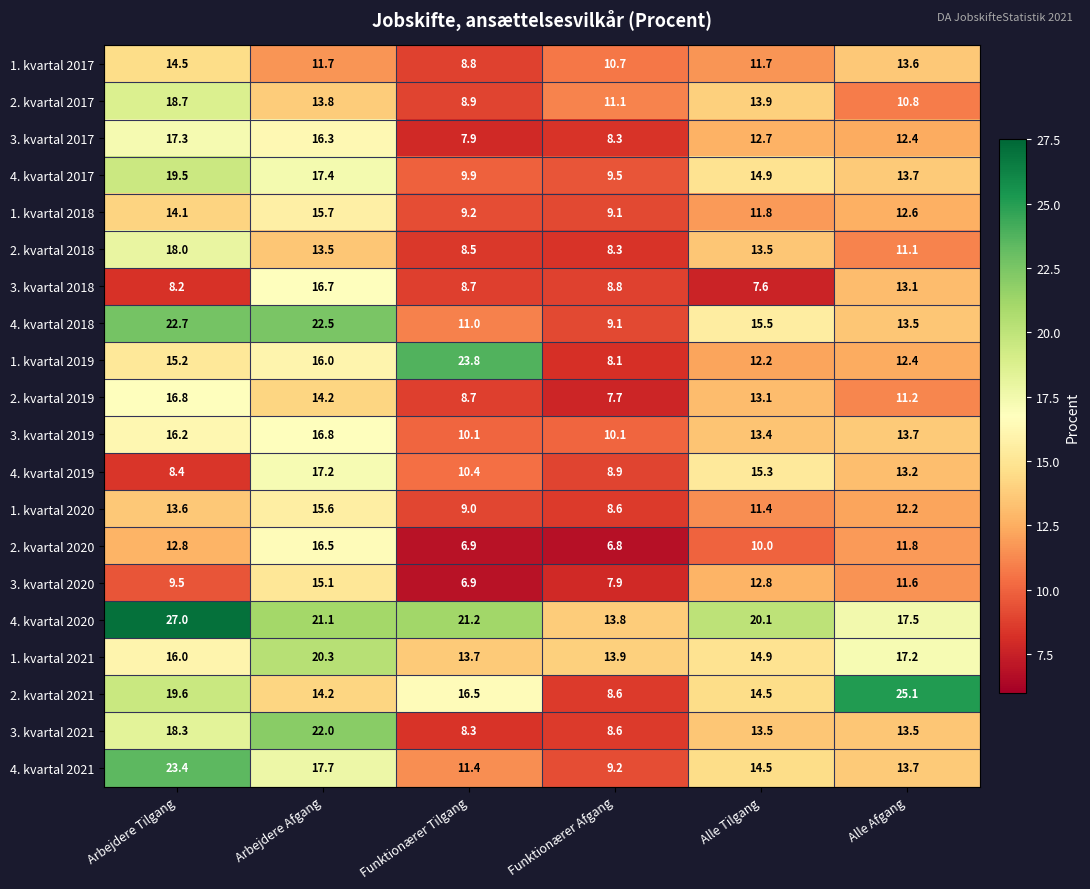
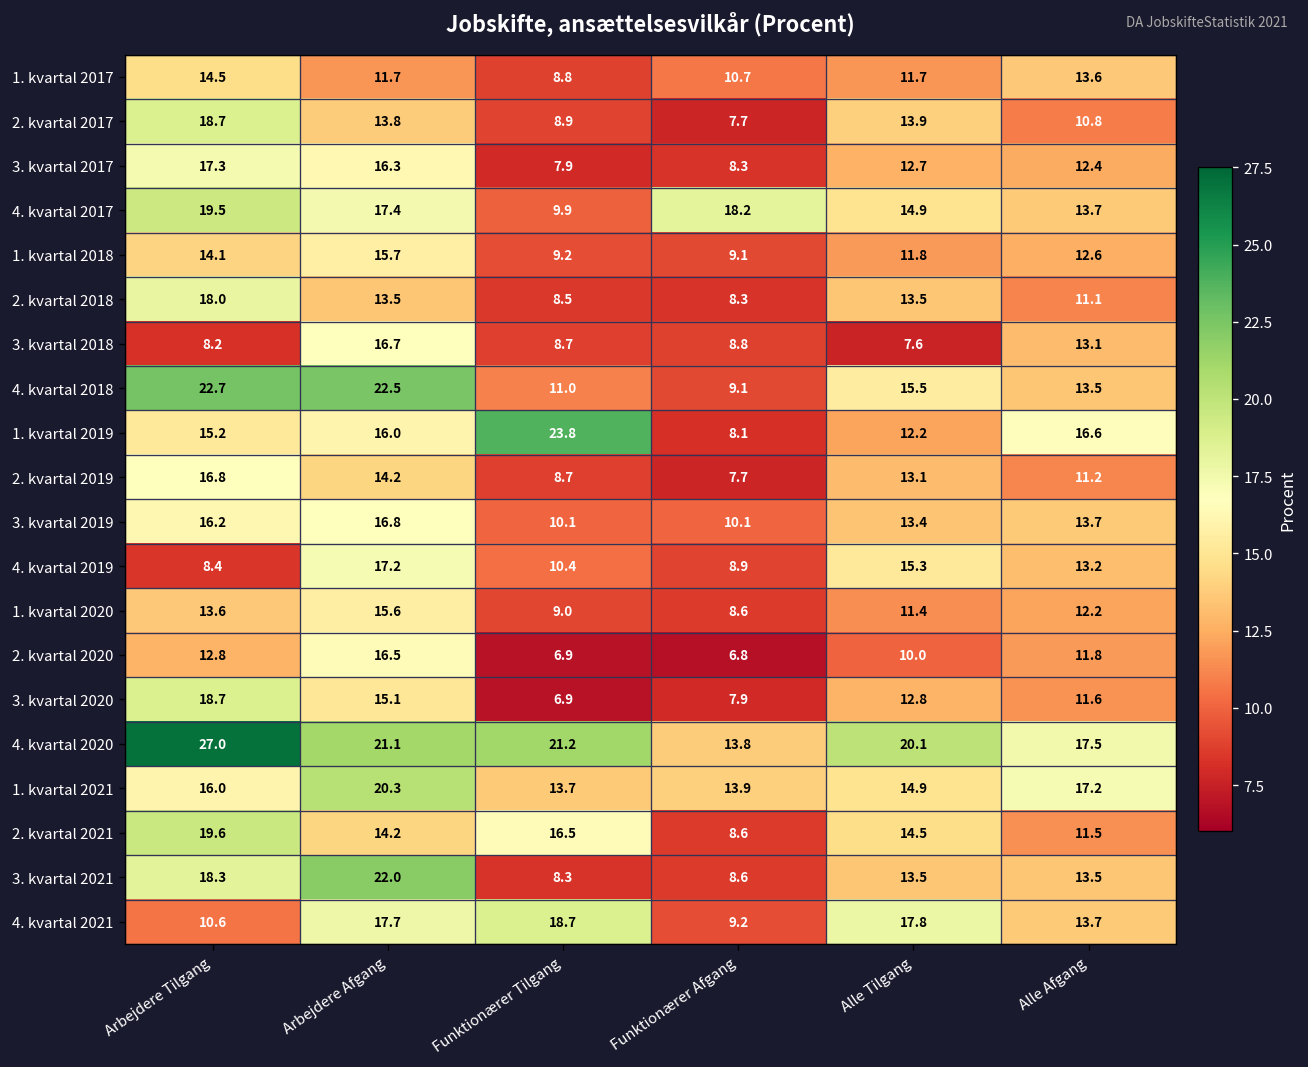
  {
    "1. kvartal 2017": {
      "Arbejdere Tilgang": 14.5,
      "Arbejdere Afgang": 11.7,
      "Funktionærer Tilgang": 8.8,
      "Funktionærer Afgang": 10.7,
      "Alle Tilgang": 11.7,
      "Alle Afgang": 13.6
    },
    "2. kvartal 2017": {
      "Arbejdere Tilgang": 18.7,
      "Arbejdere Afgang": 13.8,
      "Funktionærer Tilgang": 8.9,
-     "Funktionærer Afgang": 11.1,
+     "Funktionærer Afgang": 7.7,
      "Alle Tilgang": 13.9,
      "Alle Afgang": 10.8
    },
    "3. kvartal 2017": {
      "Arbejdere Tilgang": 17.3,
      "Arbejdere Afgang": 16.3,
      "Funktionærer Tilgang": 7.9,
      "Funktionærer Afgang": 8.3,
      "Alle Tilgang": 12.7,
      "Alle Afgang": 12.4
    },
    "4. kvartal 2017": {
      "Arbejdere Tilgang": 19.5,
      "Arbejdere Afgang": 17.4,
      "Funktionærer Tilgang": 9.9,
-     "Funktionærer Afgang": 9.5,
+     "Funktionærer Afgang": 18.2,
      "Alle Tilgang": 14.9,
      "Alle Afgang": 13.7
    },
    "1. kvartal 2018": {
      "Arbejdere Tilgang": 14.1,
      "Arbejdere Afgang": 15.7,
      "Funktionærer Tilgang": 9.2,
      "Funktionærer Afgang": 9.1,
      "Alle Tilgang": 11.8,
      "Alle Afgang": 12.6
    },
    "2. kvartal 2018": {
      "Arbejdere Tilgang": 18.0,
      "Arbejdere Afgang": 13.5,
      "Funktionærer Tilgang": 8.5,
      "Funktionærer Afgang": 8.3,
      "Alle Tilgang": 13.5,
      "Alle Afgang": 11.1
    },
    "3. kvartal 2018": {
      "Arbejdere Tilgang": 8.2,
      "Arbejdere Afgang": 16.7,
      "Funktionærer Tilgang": 8.7,
      "Funktionærer Afgang": 8.8,
      "Alle Tilgang": 7.6,
      "Alle Afgang": 13.1
    },
    "4. kvartal 2018": {
      "Arbejdere Tilgang": 22.7,
      "Arbejdere Afgang": 22.5,
      "Funktionærer Tilgang": 11.0,
      "Funktionærer Afgang": 9.1,
      "Alle Tilgang": 15.5,
      "Alle Afgang": 13.5
    },
    "1. kvartal 2019": {
      "Arbejdere Tilgang": 15.2,
      "Arbejdere Afgang": 16.0,
      "Funktionærer Tilgang": 23.8,
      "Funktionærer Afgang": 8.1,
      "Alle Tilgang": 12.2,
-     "Alle Afgang": 12.4
+     "Alle Afgang": 16.6
    },
    "2. kvartal 2019": {
      "Arbejdere Tilgang": 16.8,
      "Arbejdere Afgang": 14.2,
      "Funktionærer Tilgang": 8.7,
      "Funktionærer Afgang": 7.7,
      "Alle Tilgang": 13.1,
      "Alle Afgang": 11.2
    },
    "3. kvartal 2019": {
      "Arbejdere Tilgang": 16.2,
      "Arbejdere Afgang": 16.8,
      "Funktionærer Tilgang": 10.1,
      "Funktionærer Afgang": 10.1,
      "Alle Tilgang": 13.4,
      "Alle Afgang": 13.7
    },
    "4. kvartal 2019": {
      "Arbejdere Tilgang": 8.4,
      "Arbejdere Afgang": 17.2,
      "Funktionærer Tilgang": 10.4,
      "Funktionærer Afgang": 8.9,
      "Alle Tilgang": 15.3,
      "Alle Afgang": 13.2
    },
    "1. kvartal 2020": {
      "Arbejdere Tilgang": 13.6,
      "Arbejdere Afgang": 15.6,
      "Funktionærer Tilgang": 9.0,
      "Funktionærer Afgang": 8.6,
      "Alle Tilgang": 11.4,
      "Alle Afgang": 12.2
    },
    "2. kvartal 2020": {
      "Arbejdere Tilgang": 12.8,
      "Arbejdere Afgang": 16.5,
      "Funktionærer Tilgang": 6.9,
      "Funktionærer Afgang": 6.8,
      "Alle Tilgang": 10.0,
      "Alle Afgang": 11.8
    },
    "3. kvartal 2020": {
-     "Arbejdere Tilgang": 9.5,
+     "Arbejdere Tilgang": 18.7,
      "Arbejdere Afgang": 15.1,
      "Funktionærer Tilgang": 6.9,
      "Funktionærer Afgang": 7.9,
      "Alle Tilgang": 12.8,
      "Alle Afgang": 11.6
    },
    "4. kvartal 2020": {
      "Arbejdere Tilgang": 27.0,
      "Arbejdere Afgang": 21.1,
      "Funktionærer Tilgang": 21.2,
      "Funktionærer Afgang": 13.8,
      "Alle Tilgang": 20.1,
      "Alle Afgang": 17.5
    },
    "1. kvartal 2021": {
      "Arbejdere Tilgang": 16.0,
      "Arbejdere Afgang": 20.3,
      "Funktionærer Tilgang": 13.7,
      "Funktionærer Afgang": 13.9,
      "Alle Tilgang": 14.9,
      "Alle Afgang": 17.2
    },
    "2. kvartal 2021": {
      "Arbejdere Tilgang": 19.6,
      "Arbejdere Afgang": 14.2,
      "Funktionærer Tilgang": 16.5,
      "Funktionærer Afgang": 8.6,
      "Alle Tilgang": 14.5,
-     "Alle Afgang": 25.1
+     "Alle Afgang": 11.5
    },
    "3. kvartal 2021": {
      "Arbejdere Tilgang": 18.3,
      "Arbejdere Afgang": 22.0,
      "Funktionærer Tilgang": 8.3,
      "Funktionærer Afgang": 8.6,
      "Alle Tilgang": 13.5,
      "Alle Afgang": 13.5
    },
    "4. kvartal 2021": {
-     "Arbejdere Tilgang": 23.4,
+     "Arbejdere Tilgang": 10.6,
      "Arbejdere Afgang": 17.7,
-     "Funktionærer Tilgang": 11.4,
+     "Funktionærer Tilgang": 18.7,
      "Funktionærer Afgang": 9.2,
-     "Alle Tilgang": 14.5,
+     "Alle Tilgang": 17.8,
      "Alle Afgang": 13.7
    }
  }
